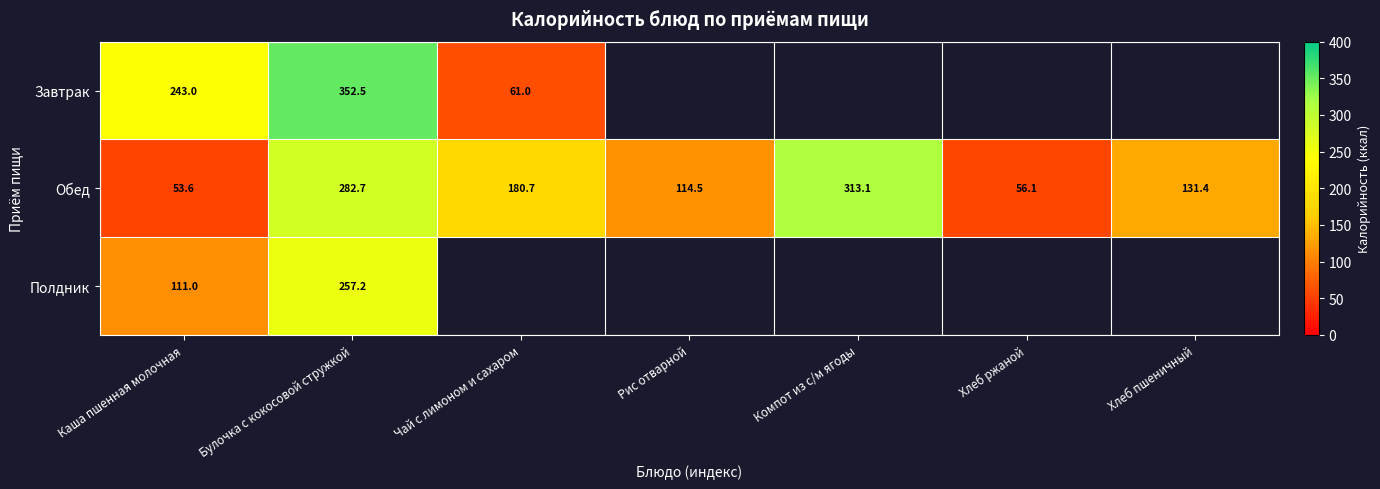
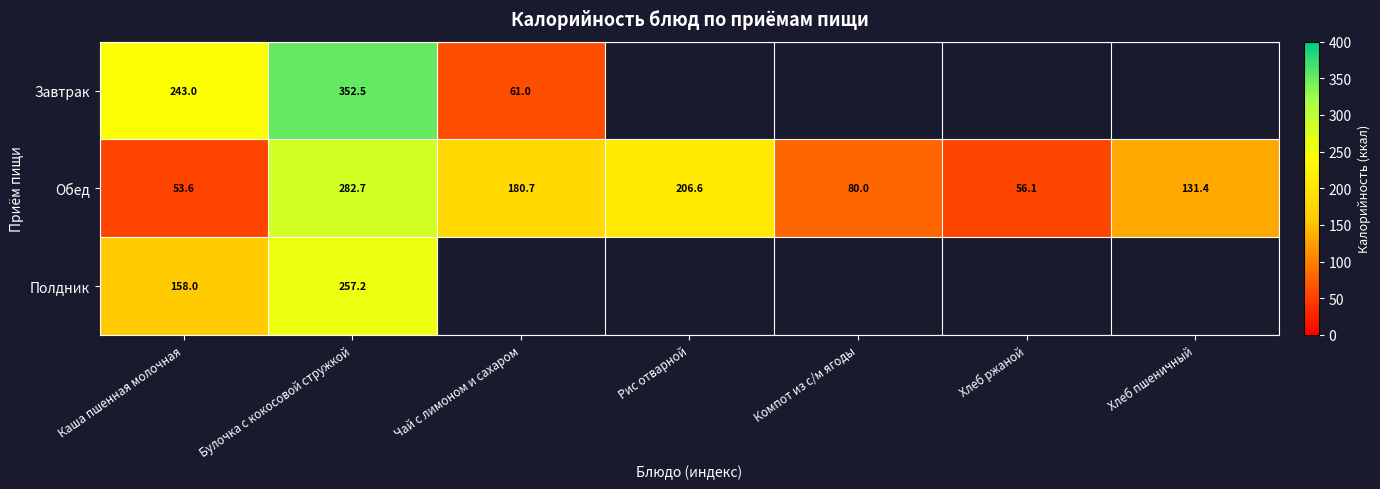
  {
    "Завтрак": {
      "Каша пшенная молочная": 243.0,
      "Булочка с кокосовой стружкой": 352.5,
      "Чай с лимоном и сахаром": 61.0
    },
    "Обед": {
      "Каша пшенная молочная": 53.6,
      "Булочка с кокосовой стружкой": 282.7,
      "Чай с лимоном и сахаром": 180.7,
-     "Рис отварной": 114.5,
-     "Компот из с/м ягоды": 313.1,
+     "Рис отварной": 206.6,
+     "Компот из с/м ягоды": 80.0,
      "Хлеб ржаной": 56.1,
      "Хлеб пшеничный": 131.4
    },
    "Полдник": {
-     "Каша пшенная молочная": 111.0,
+     "Каша пшенная молочная": 158.0,
      "Булочка с кокосовой стружкой": 257.2
    }
  }
